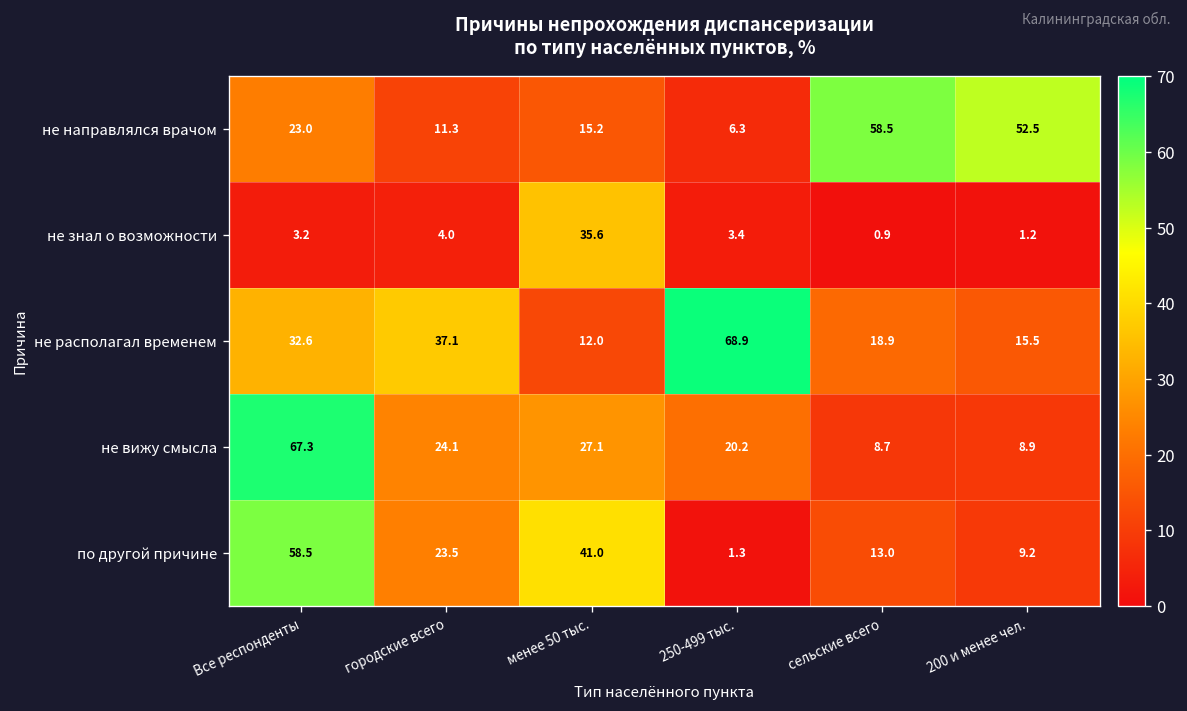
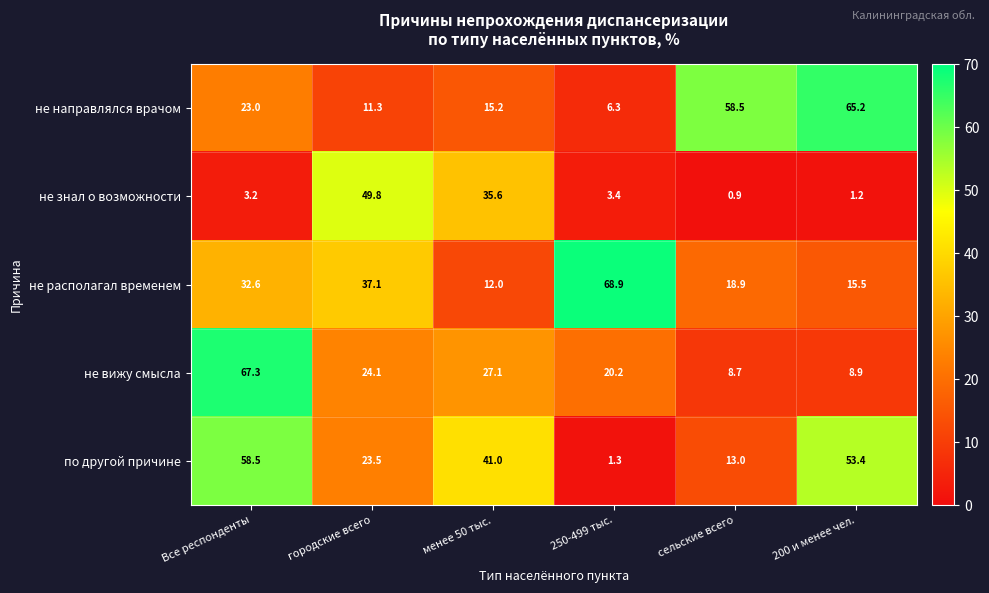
  {
    "не направлялся врачом": {
      "Все респонденты": 23.0,
      "городские всего": 11.3,
      "менее 50 тыс.": 15.2,
      "250-499 тыс.": 6.3,
      "сельские всего": 58.5,
-     "200 и менее чел.": 52.5
+     "200 и менее чел.": 65.2
    },
    "не знал о возможности": {
      "Все респонденты": 3.2,
-     "городские всего": 4.0,
+     "городские всего": 49.8,
      "менее 50 тыс.": 35.6,
      "250-499 тыс.": 3.4,
      "сельские всего": 0.9,
      "200 и менее чел.": 1.2
    },
    "не располагал временем": {
      "Все респонденты": 32.6,
      "городские всего": 37.1,
      "менее 50 тыс.": 12.0,
      "250-499 тыс.": 68.9,
      "сельские всего": 18.9,
      "200 и менее чел.": 15.5
    },
    "не вижу смысла": {
      "Все респонденты": 67.3,
      "городские всего": 24.1,
      "менее 50 тыс.": 27.1,
      "250-499 тыс.": 20.2,
      "сельские всего": 8.7,
      "200 и менее чел.": 8.9
    },
    "по другой причине": {
      "Все респонденты": 58.5,
      "городские всего": 23.5,
      "менее 50 тыс.": 41.0,
      "250-499 тыс.": 1.3,
      "сельские всего": 13.0,
-     "200 и менее чел.": 9.2
+     "200 и менее чел.": 53.4
    }
  }
